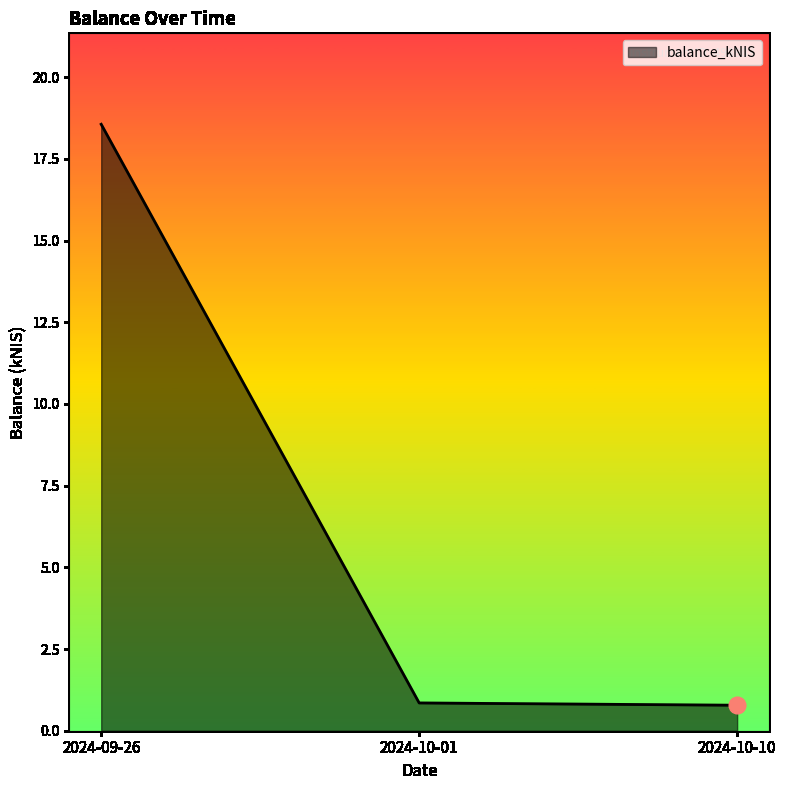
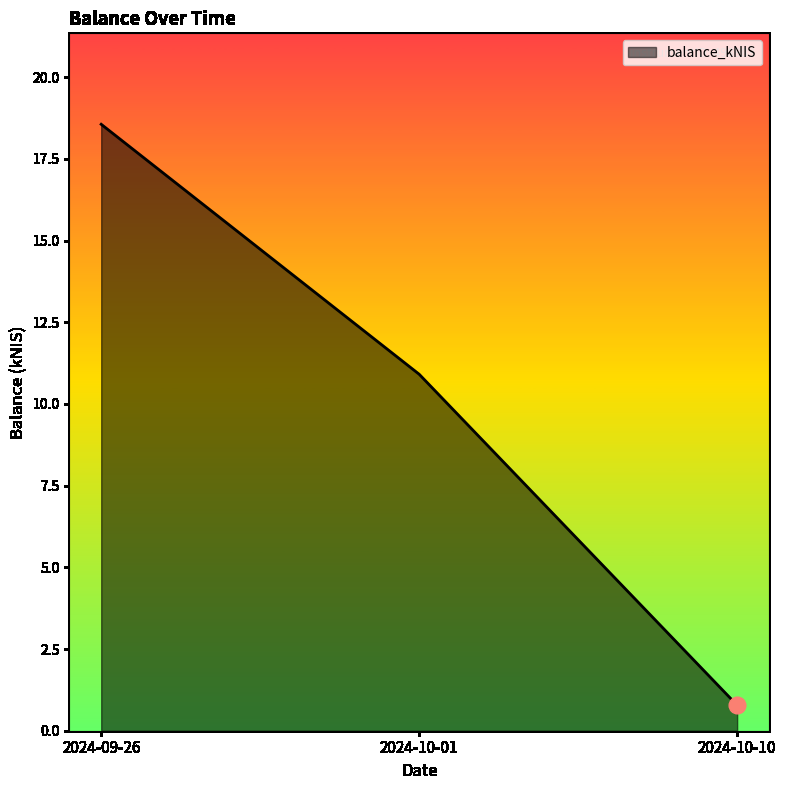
  {
    "balance_kNIS": {
      "2024-09-26": 18.6,
-     "2024-10-01": 0.9
+     "2024-10-01": 10.9
    }
  }
